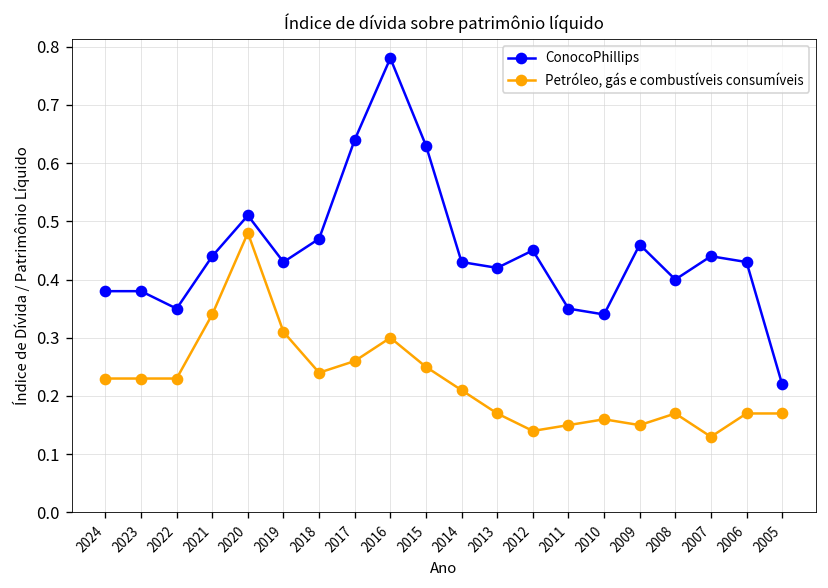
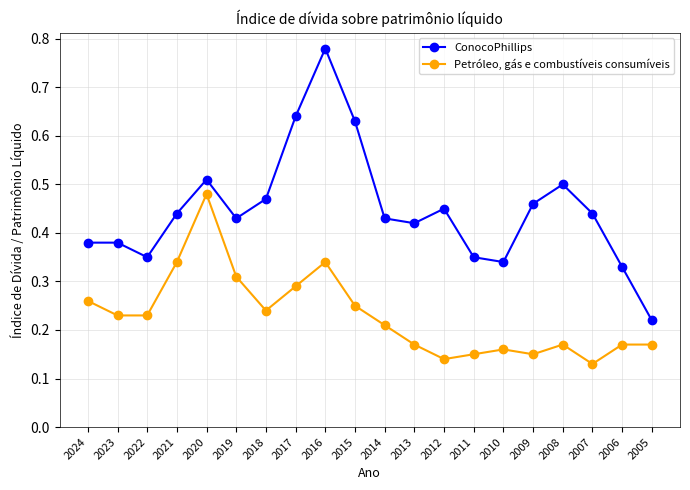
  {
    "ConocoPhillips": {
      "2024": 0.38,
      "2023": 0.38,
      "2022": 0.35,
      "2021": 0.44,
      "2020": 0.51,
      "2019": 0.43,
      "2018": 0.47,
      "2017": 0.64,
      "2016": 0.78,
      "2015": 0.63,
      "2014": 0.43,
      "2013": 0.42,
      "2012": 0.45,
      "2011": 0.35,
      "2010": 0.34,
      "2009": 0.46,
-     "2008": 0.4,
+     "2008": 0.5,
      "2007": 0.44,
-     "2006": 0.43,
+     "2006": 0.33,
      "2005": 0.22
    },
    "Petróleo, gás e combustíveis consumíveis": {
-     "2024": 0.23,
+     "2024": 0.26,
      "2023": 0.23,
      "2022": 0.23,
      "2021": 0.34,
      "2020": 0.48,
      "2019": 0.31,
      "2018": 0.24,
-     "2017": 0.26,
-     "2016": 0.30,
+     "2017": 0.29,
+     "2016": 0.34,
      "2015": 0.25,
      "2014": 0.21,
      "2013": 0.17,
      "2012": 0.14,
      "2011": 0.15,
      "2010": 0.16,
      "2009": 0.15,
      "2008": 0.17,
      "2007": 0.13,
      "2006": 0.17,
      "2005": 0.17
    }
  }
